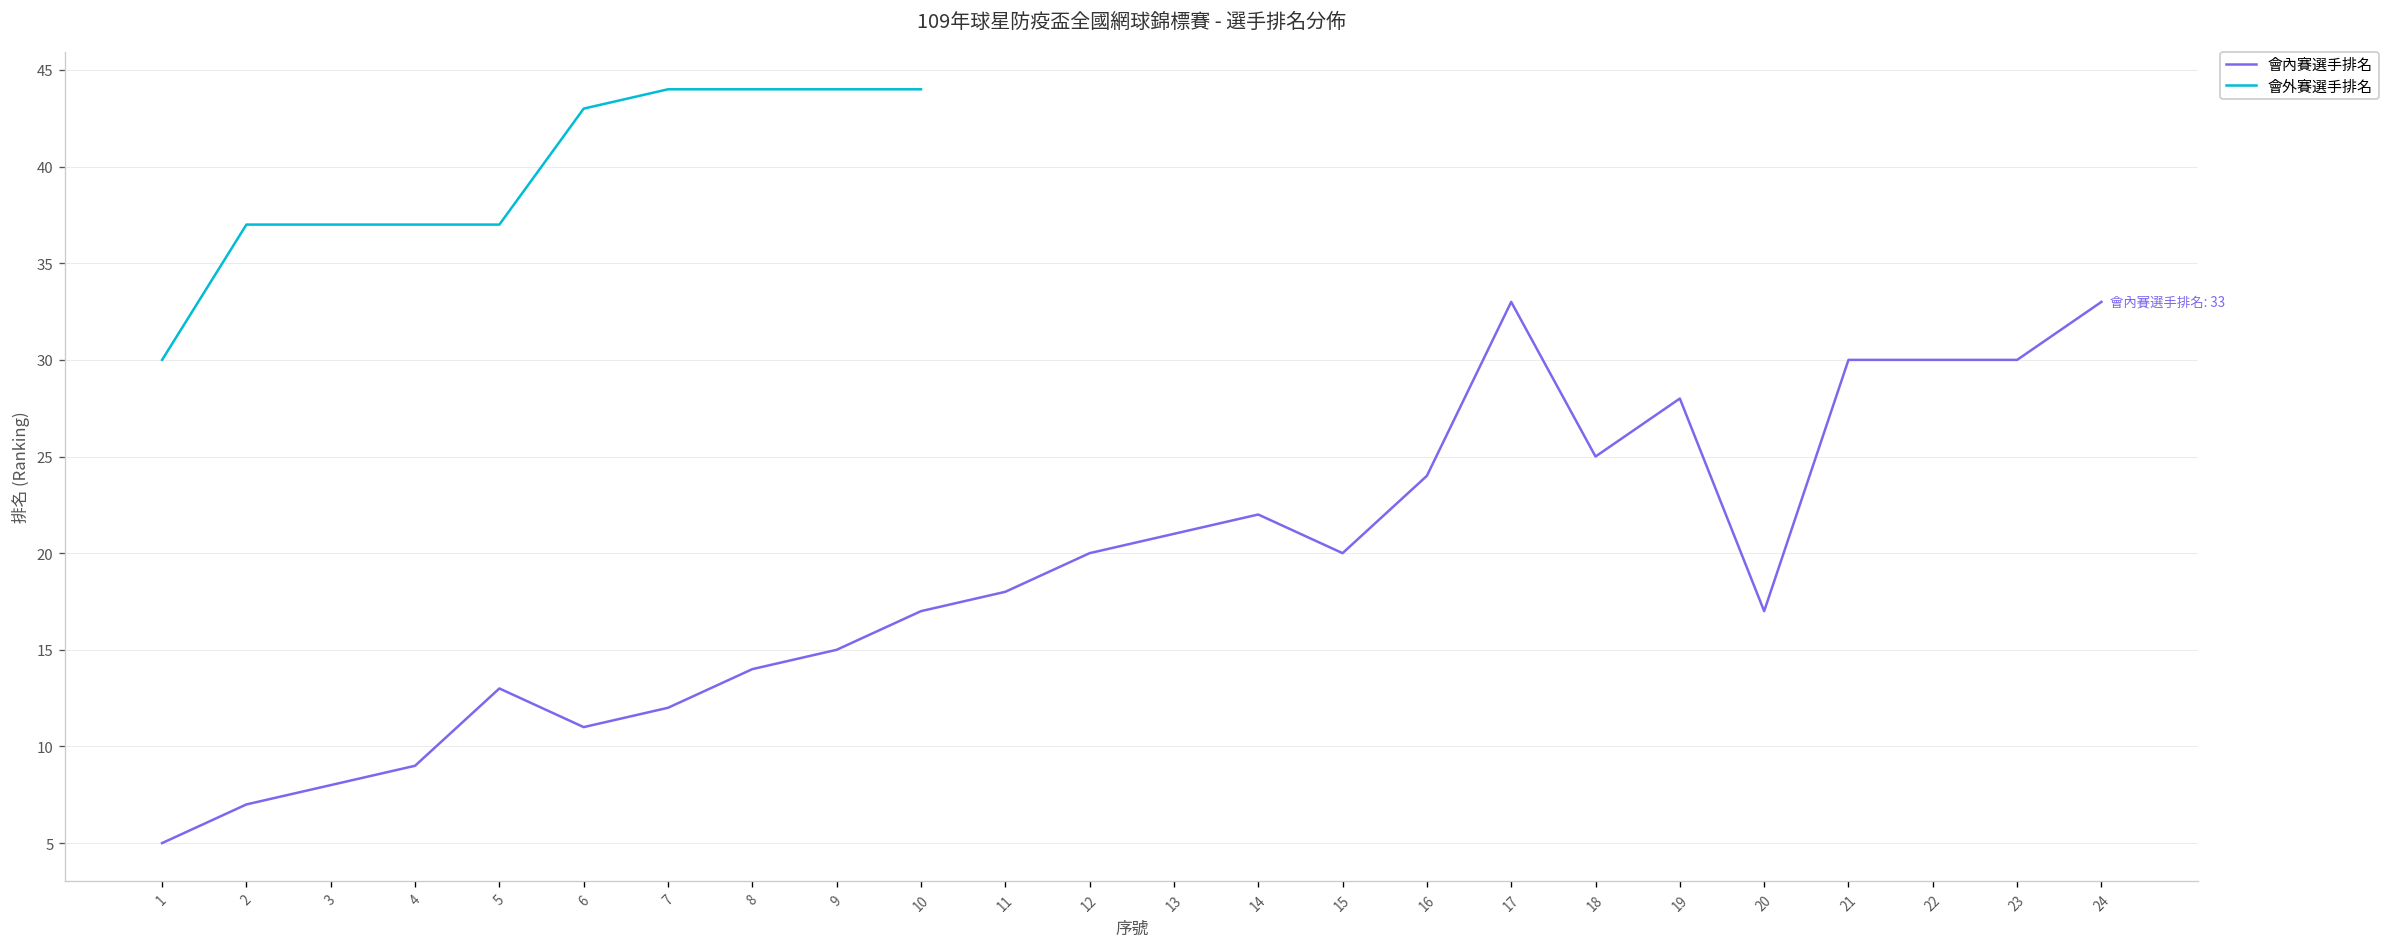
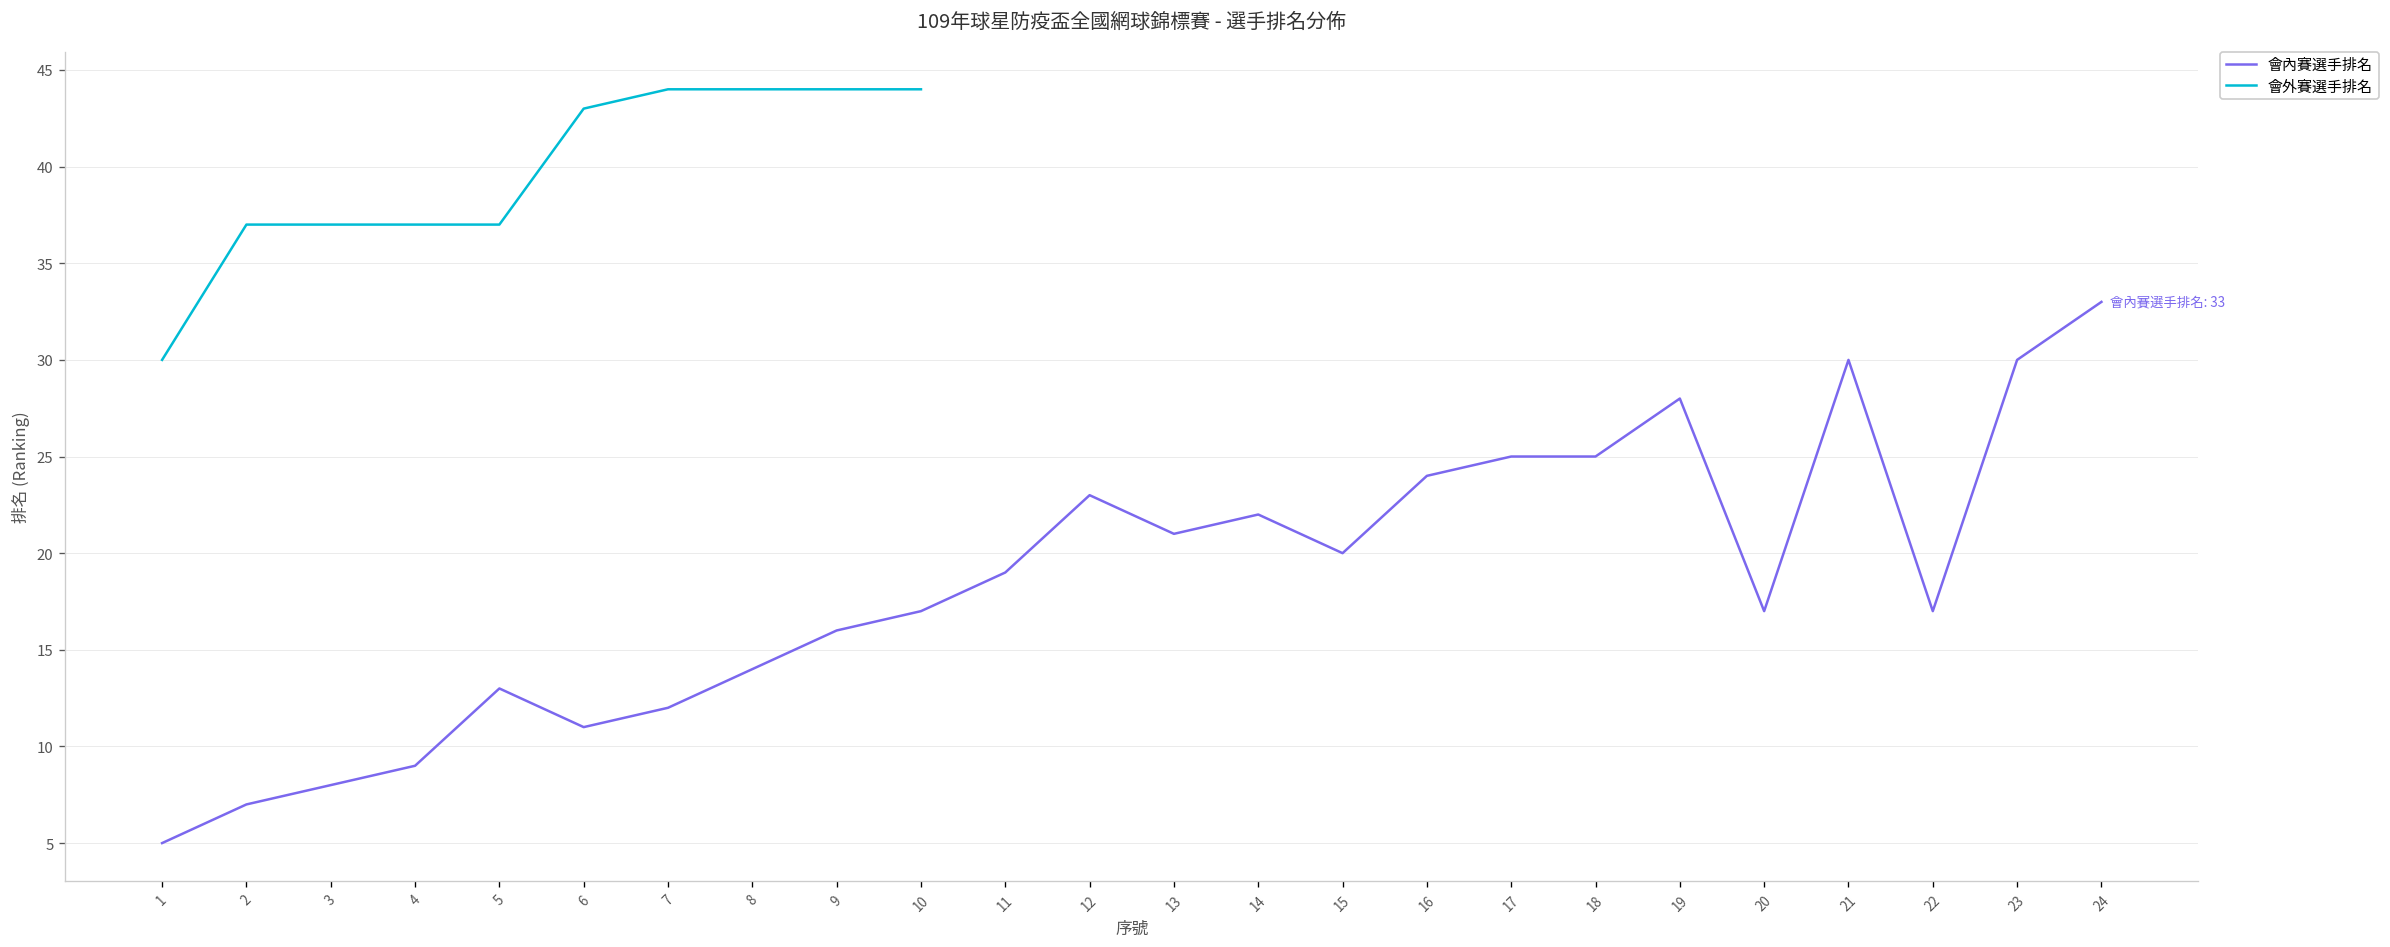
  {
    "會內賽選手排名": {
      "1": 5,
      "2": 7,
      "3": 8,
      "4": 9,
      "5": 13,
      "6": 11,
      "7": 12,
      "8": 14,
-     "9": 15,
+     "9": 16,
      "10": 17,
-     "11": 18,
-     "12": 20,
+     "11": 19,
+     "12": 23,
      "13": 21,
      "14": 22,
      "15": 20,
      "16": 24,
-     "17": 33,
+     "17": 25,
      "18": 25,
      "19": 28,
      "20": 17,
      "21": 30,
-     "22": 30,
+     "22": 17,
      "23": 30
    },
    "會外賽選手排名": {
      "1": 30,
      "2": 37,
      "3": 37,
      "4": 37,
      "5": 37,
      "6": 43,
      "7": 44,
      "8": 44,
      "9": 44,
      "10": 44
    }
  }
